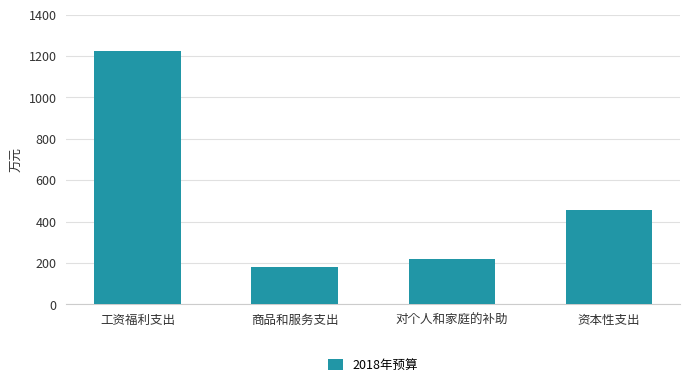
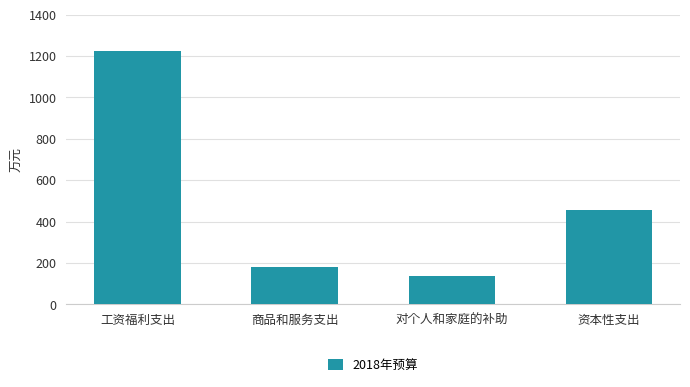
  {
    "工资福利支出": 1230,
    "商品和服务支出": 180,
-   "对个人和家庭的补助": 220,
+   "对个人和家庭的补助": 140,
    "资本性支出": 460
  }
